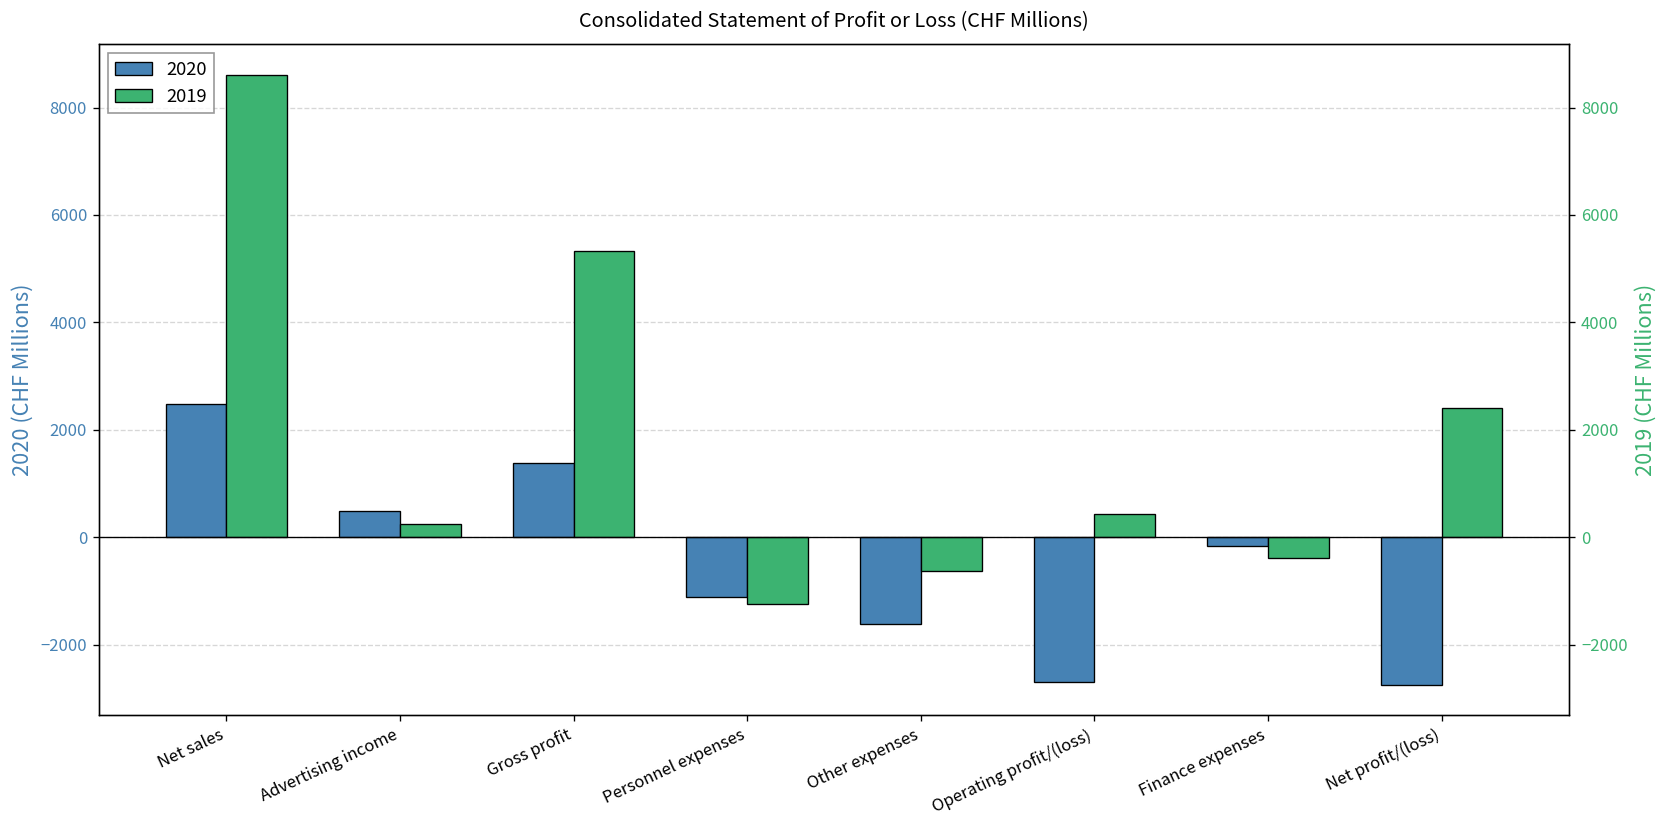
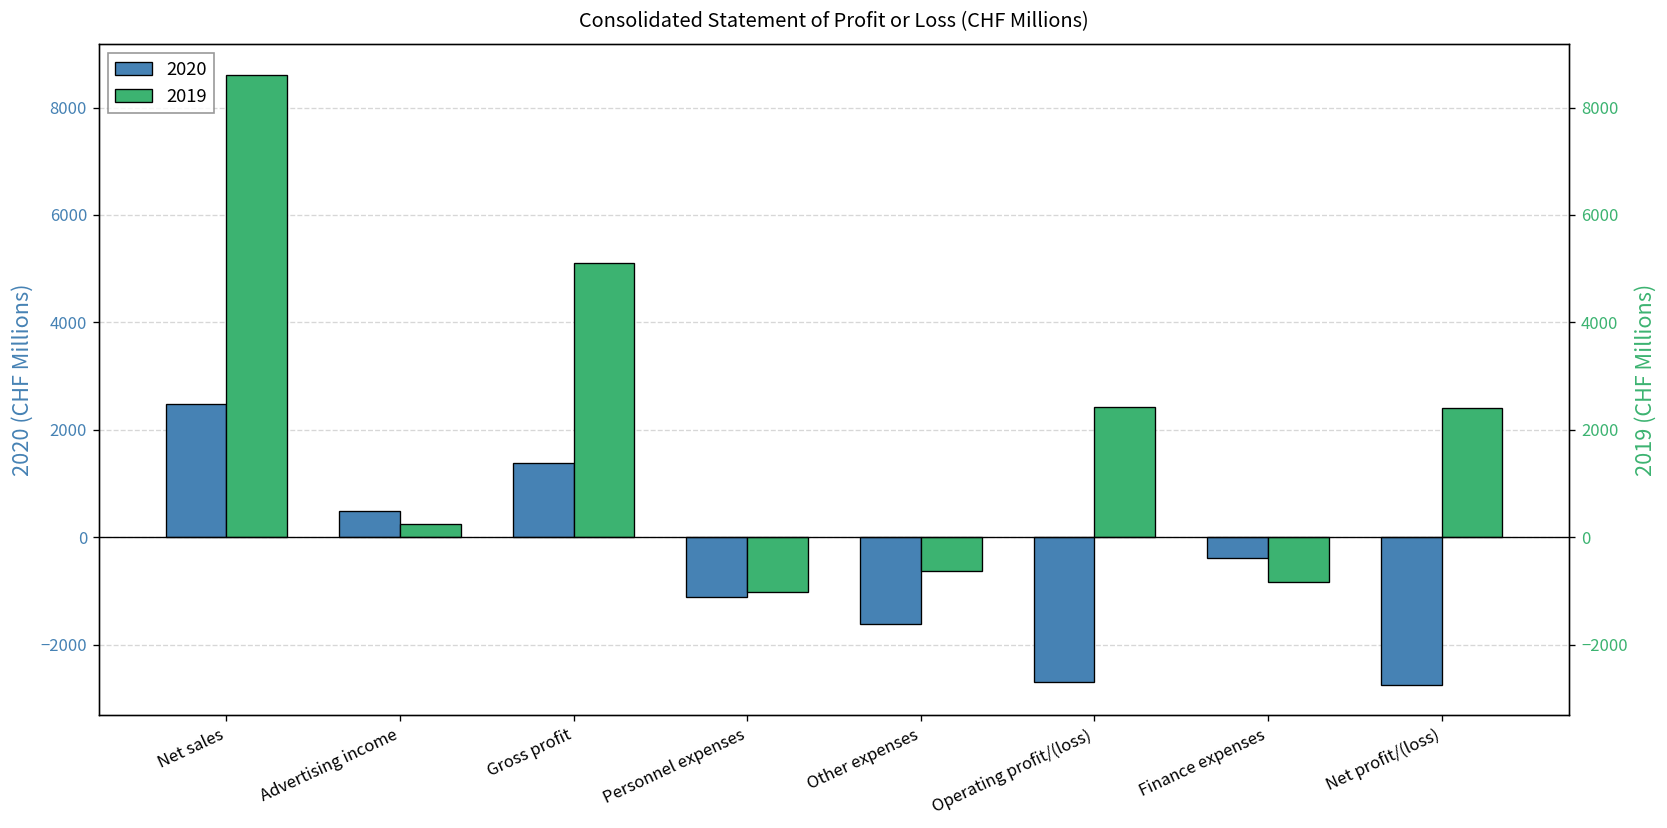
  {
    "2020": {
      "Net sales": 2500,
      "Advertising income": 500,
      "Gross profit": 1400,
      "Personnel expenses": -1100,
      "Other expenses": -1600,
      "Operating profit/(loss)": -2700,
-     "Finance expenses": -200,
+     "Finance expenses": -400,
      "Net profit/(loss)": -2700
    },
    "2019": {
      "Net sales": 8600,
      "Advertising income": 200,
-     "Gross profit": 5300,
-     "Personnel expenses": -1200,
+     "Gross profit": 5100,
+     "Personnel expenses": -1000,
      "Other expenses": -600,
-     "Operating profit/(loss)": 400,
-     "Finance expenses": -400,
+     "Operating profit/(loss)": 2400,
+     "Finance expenses": -800,
      "Net profit/(loss)": 2400
    }
  }
